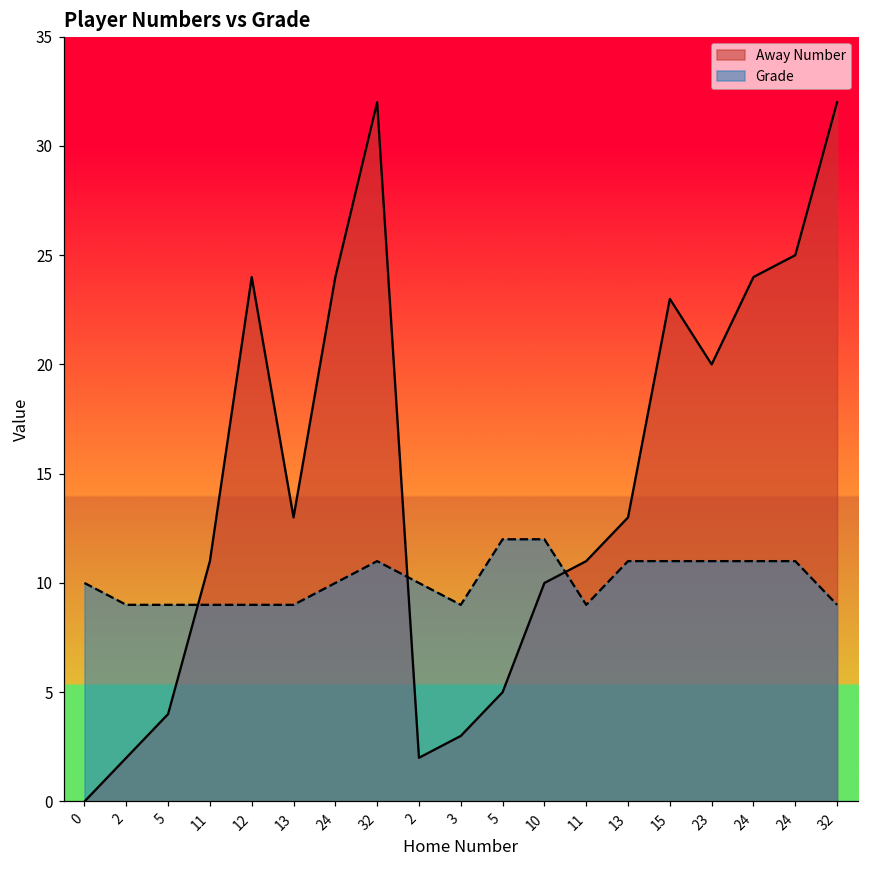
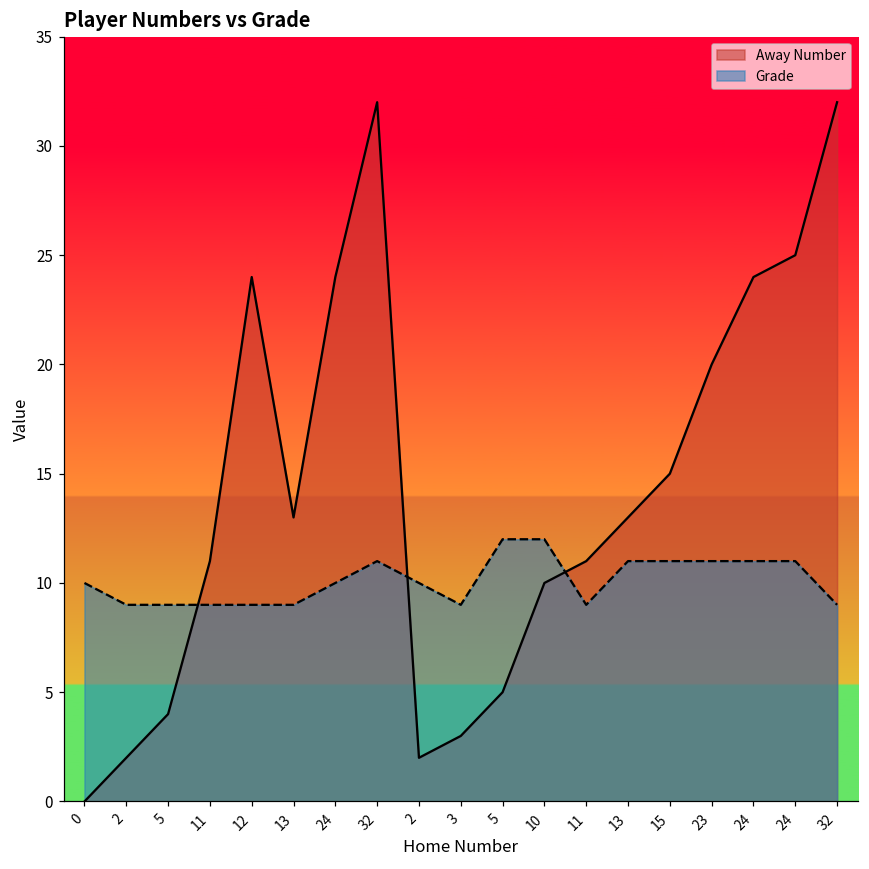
  {
    "Away Number": {
      "0": 0,
      "12": 24,
      "3": 3,
      "10": 10,
-     "15": 23,
+     "15": 15,
      "23": 20
    },
    "Grade": {
      "0": 10,
      "12": 9,
      "3": 9,
      "10": 12,
      "15": 11,
      "23": 11
    }
  }
